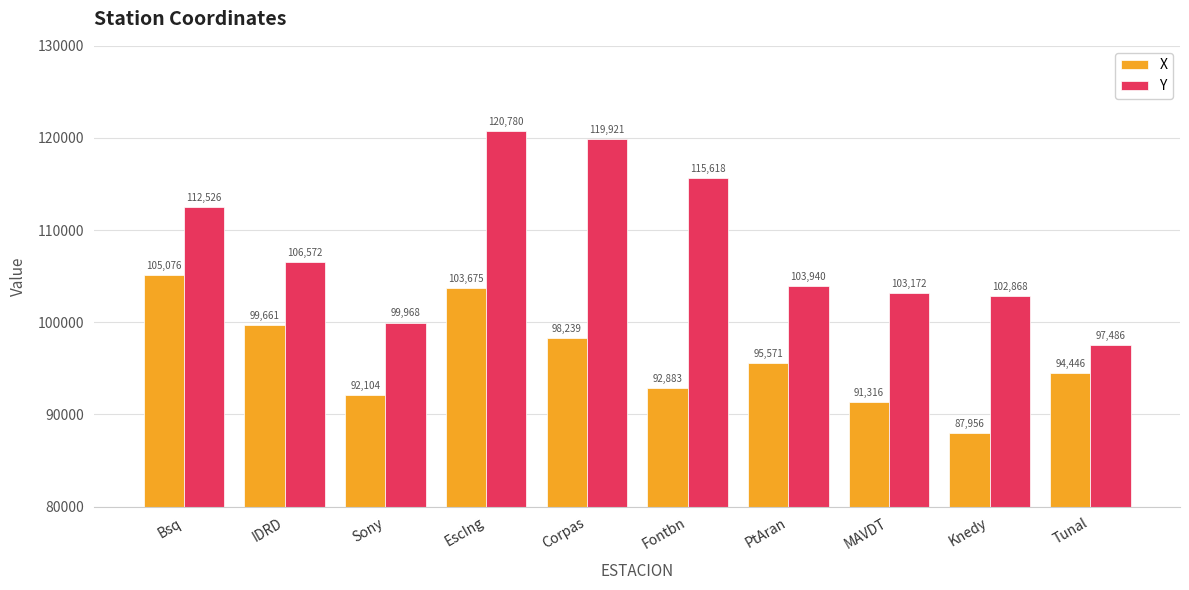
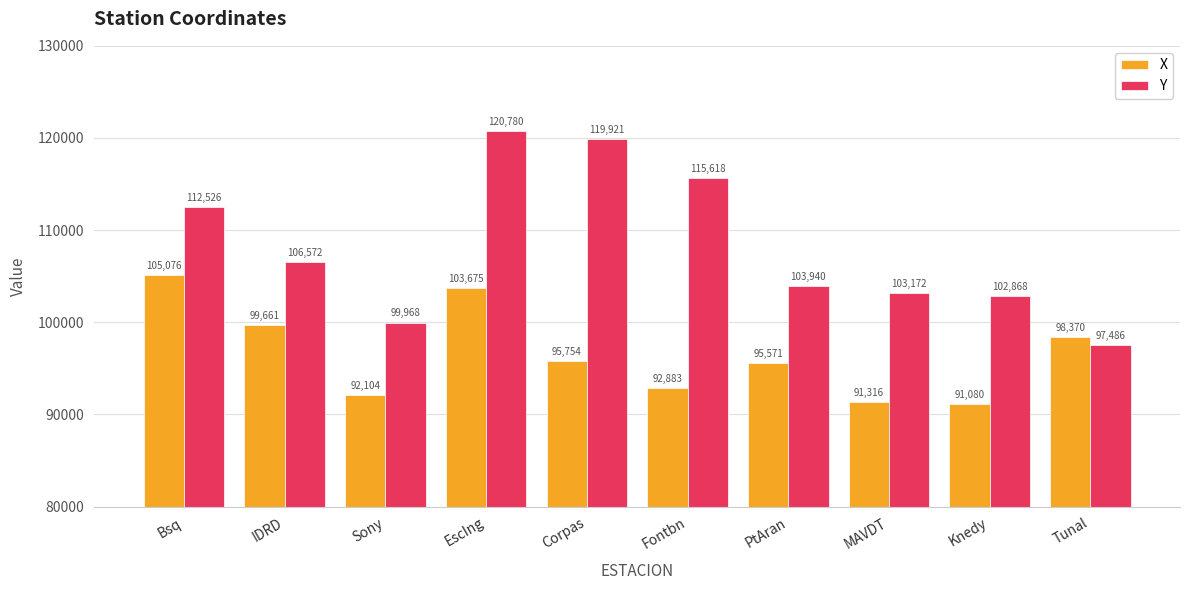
  {
    "X": {
      "Bsq": "105,076",
      "IDRD": "99,661",
      "Sony": "92,104",
      "EscIng": "103,675",
-     "Corpas": "98,239",
+     "Corpas": "95,754",
      "Fontbn": "92,883",
      "PtAran": "95,571",
      "MAVDT": "91,316",
-     "Knedy": "87,956",
-     "Tunal": "94,446"
+     "Knedy": "91,080",
+     "Tunal": "98,370"
    },
    "Y": {
      "Bsq": "112,526",
      "IDRD": "106,572",
      "Sony": "99,968",
      "EscIng": "120,780",
      "Corpas": "119,921",
      "Fontbn": "115,618",
      "PtAran": "103,940",
      "MAVDT": "103,172",
      "Knedy": "102,868",
      "Tunal": "97,486"
    }
  }
